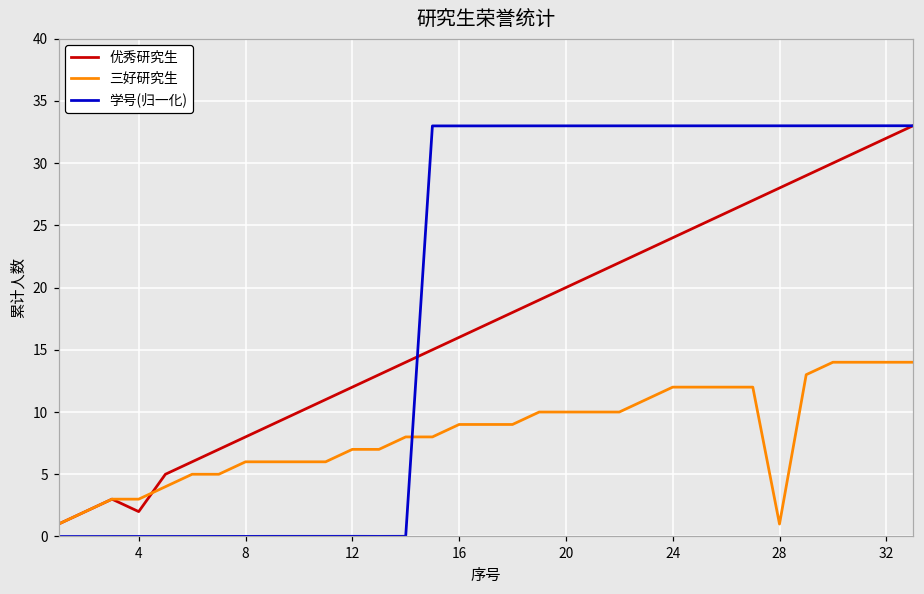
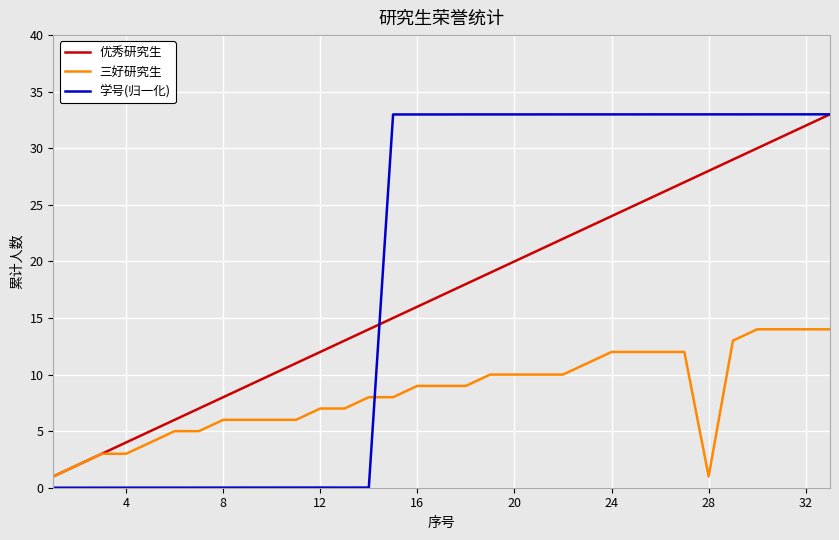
  {
    "优秀研究生": {
-     "4": 2,
+     "4": 4,
      "8": 8,
      "12": 12,
      "16": 16,
      "20": 20,
      "24": 24,
      "28": 28,
      "32": 32
    },
    "三好研究生": {
      "4": 3,
      "8": 6,
      "12": 7,
      "16": 9,
      "20": 10,
      "24": 12,
      "28": 1,
      "32": 14
    },
    "学号(归一化)": {
      "4": 0,
      "8": 0,
      "12": 0,
      "16": 33,
      "20": 33,
      "24": 33,
      "28": 33,
      "32": 33
    }
  }
